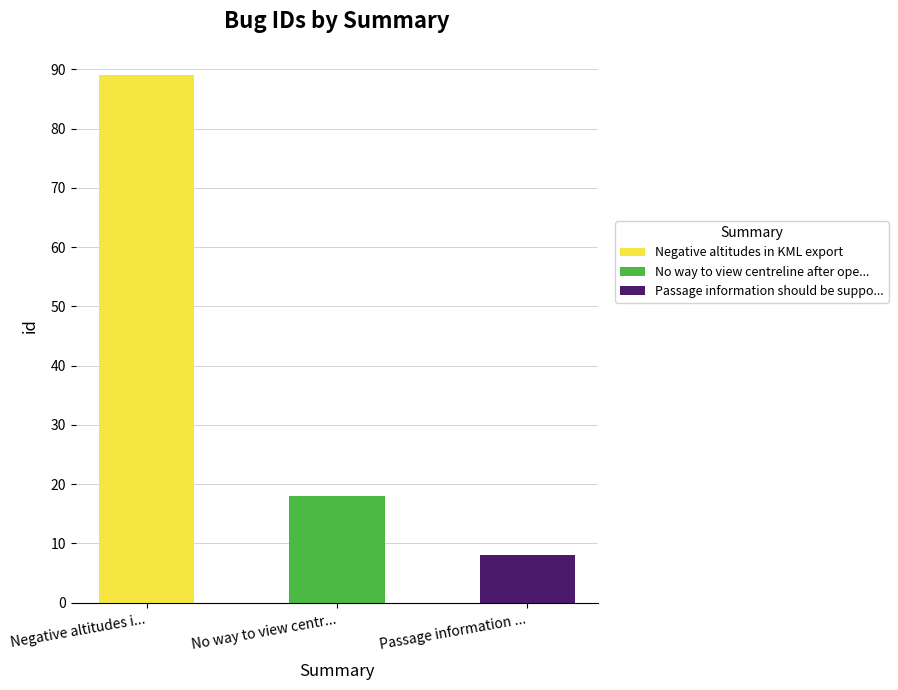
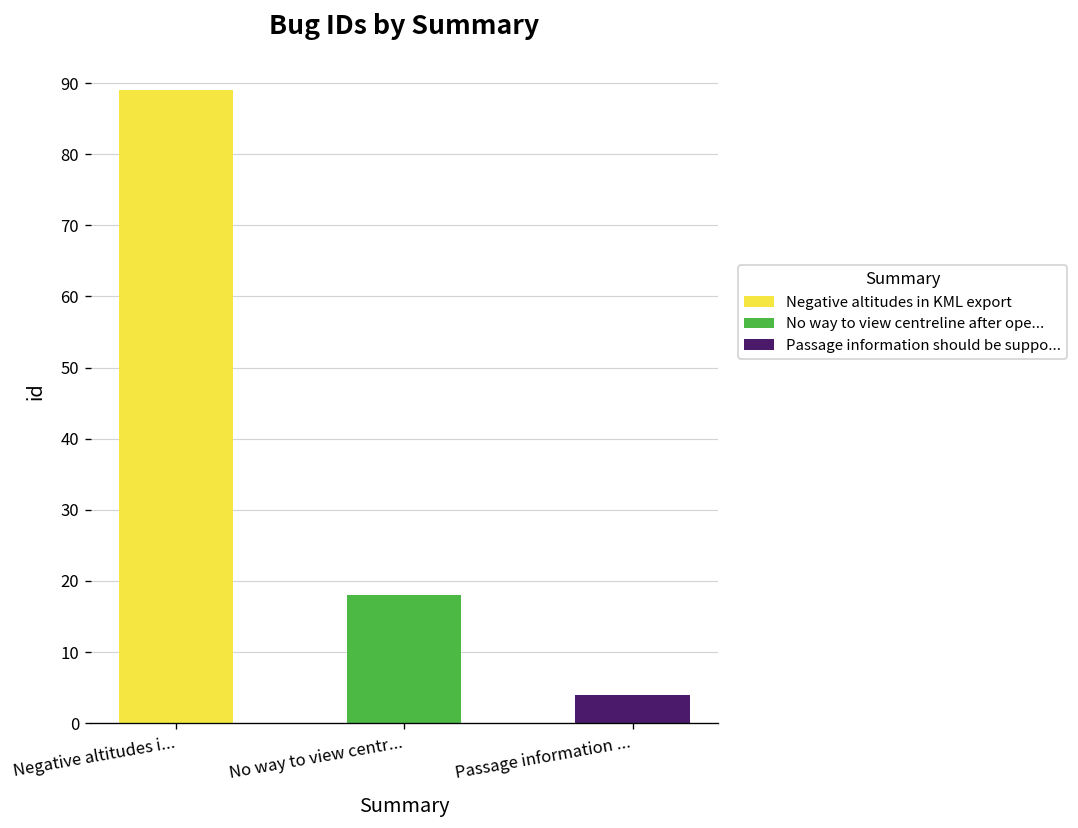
  {
    "Negative altitudes i...": 89,
    "No way to view centr...": 18,
-   "Passage information ...": 8
+   "Passage information ...": 4
  }
